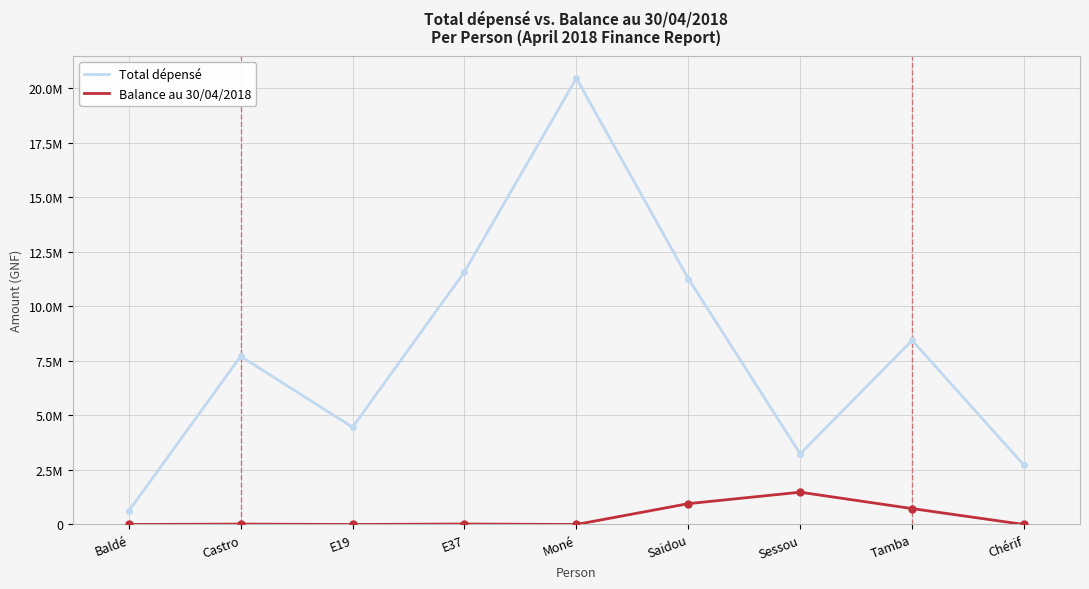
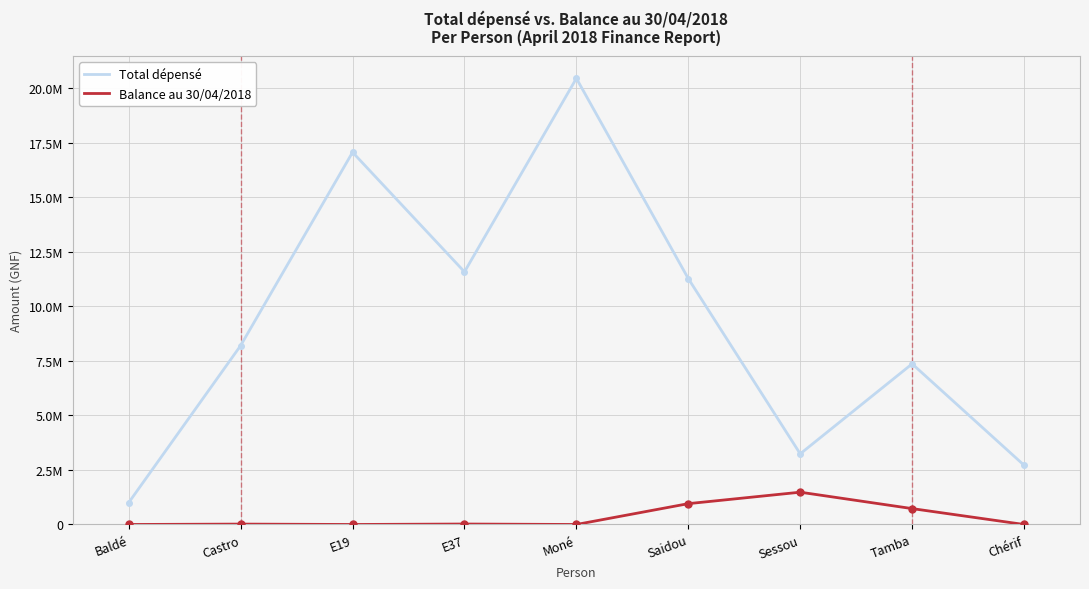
  {
    "Total dépensé": {
-     "Baldé": 600000,
-     "Castro": 7700000,
-     "E19": 4500000,
+     "Baldé": 1000000,
+     "Castro": 8200000,
+     "E19": 17100000,
      "E37": 11600000,
      "Moné": 20500000,
      "Saidou": 11300000,
      "Sessou": 3200000,
-     "Tamba": 8400000,
+     "Tamba": 7400000,
      "Chérif": 2700000
    },
    "Balance au 30/04/2018": {
      "Baldé": 0,
      "Castro": 0,
      "E19": 0,
      "E37": 0,
      "Moné": 0,
      "Saidou": 1000000,
      "Sessou": 1500000,
      "Tamba": 700000,
      "Chérif": 0
    }
  }
